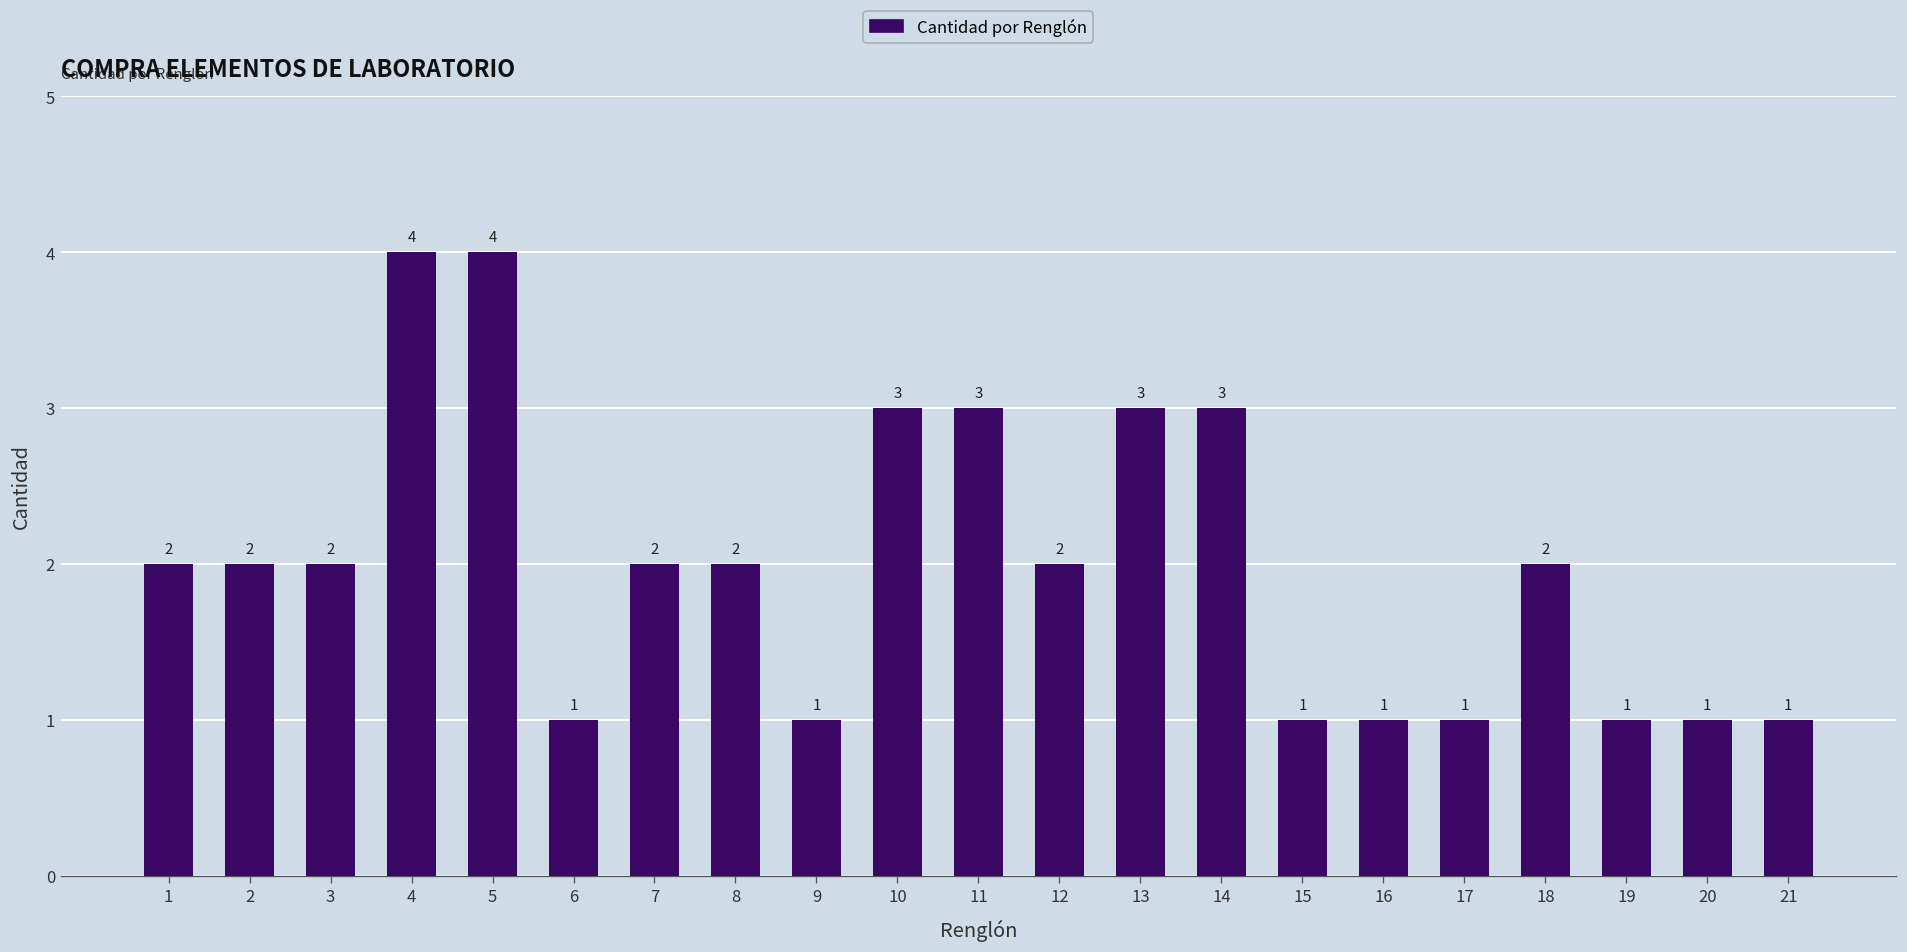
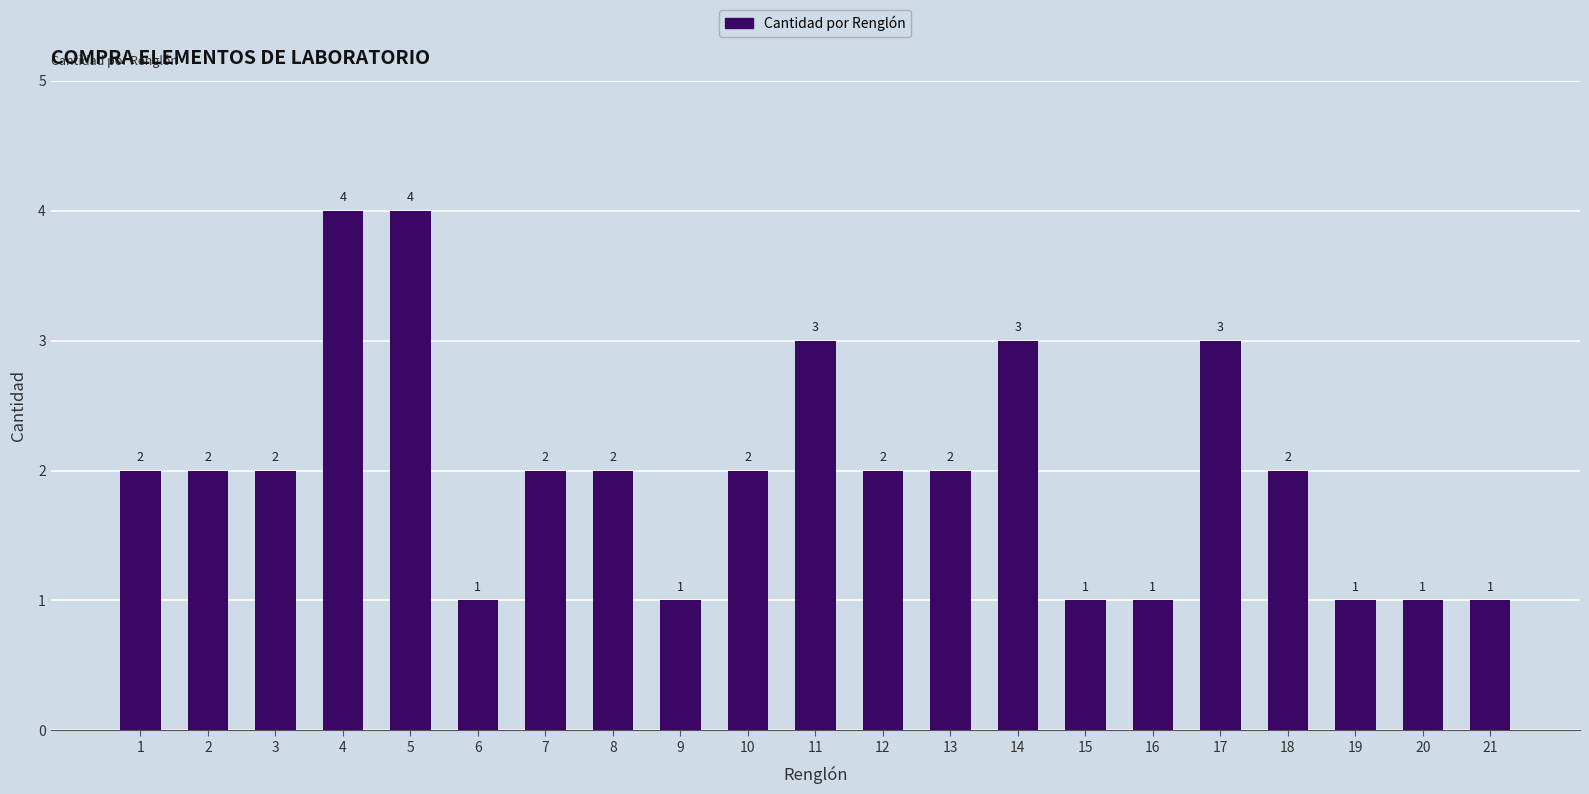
  {
    "1": 2,
    "2": 2,
    "3": 2,
    "4": 4,
    "5": 4,
    "6": 1,
    "7": 2,
    "8": 2,
    "9": 1,
-   "10": 3,
+   "10": 2,
    "11": 3,
    "12": 2,
-   "13": 3,
+   "13": 2,
    "14": 3,
    "15": 1,
    "16": 1,
-   "17": 1,
+   "17": 3,
    "18": 2,
    "19": 1,
    "20": 1,
    "21": 1
  }
